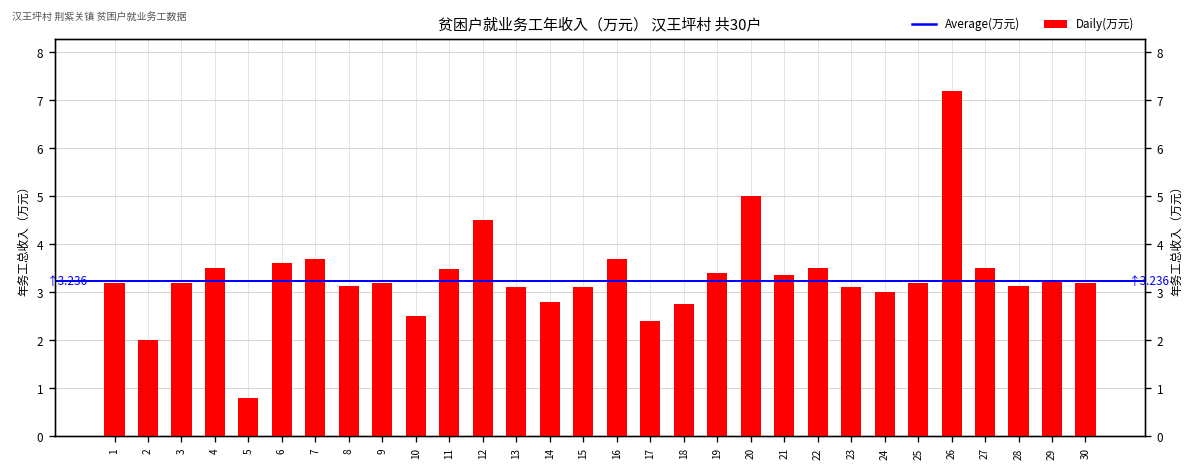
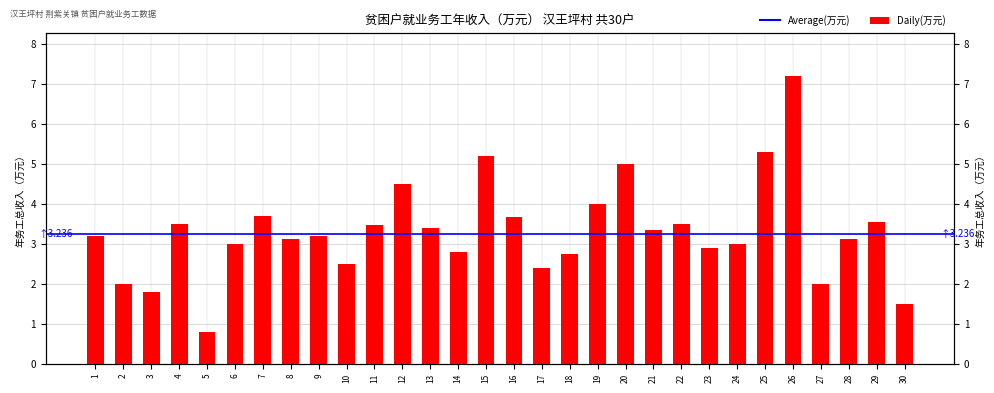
  {
    "2": 2.0,
-   "3": 3.2,
+   "3": 1.8,
    "4": 3.5,
    "5": 0.8,
-   "6": 3.6,
+   "6": 3.0,
    "7": 3.7,
    "8": 3.1,
    "9": 3.2,
    "10": 2.5,
    "11": 3.5,
    "12": 4.5,
-   "13": 3.1,
+   "13": 3.4,
    "14": 2.8,
-   "15": 3.1,
+   "15": 5.2,
    "16": 3.7,
    "17": 2.4,
    "18": 2.8,
-   "19": 3.4,
+   "19": 4.0,
    "20": 5.0,
    "21": 3.4,
    "22": 3.5,
-   "23": 3.1,
+   "23": 2.9,
    "24": 3.0,
-   "25": 3.2,
+   "25": 5.3,
    "26": 7.2,
-   "27": 3.5,
+   "27": 2.0,
    "28": 3.1,
-   "29": 3.2,
-   "30": 3.2
+   "29": 3.5,
+   "30": 1.5
  }
